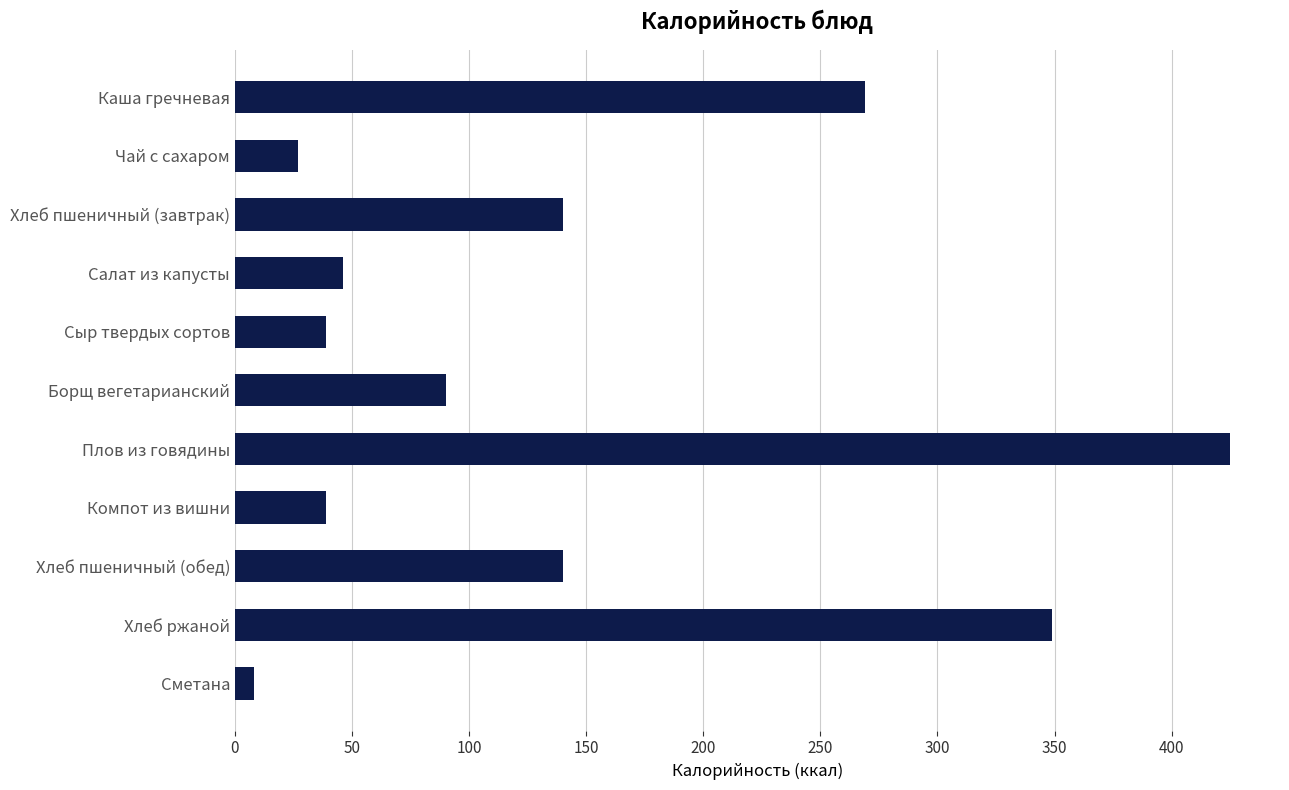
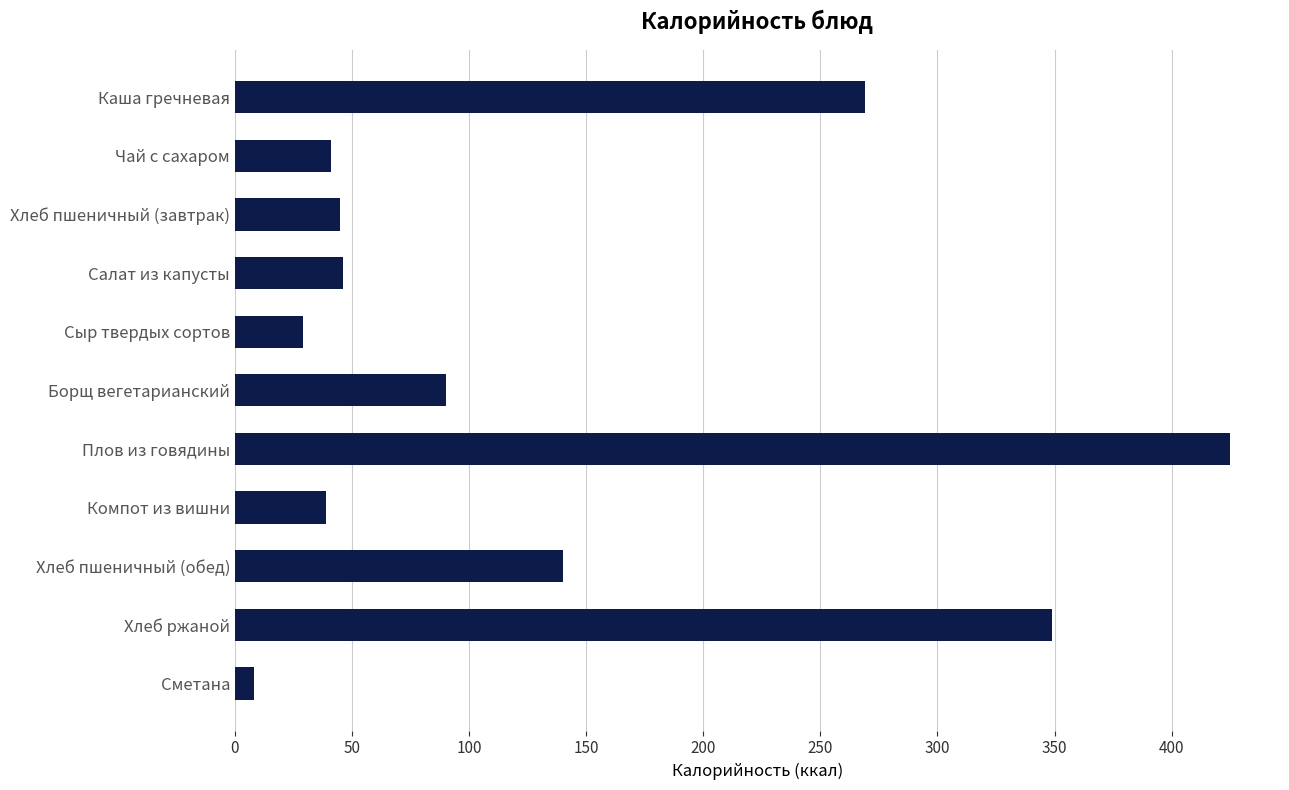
  {
    "Каша гречневая": 269,
-   "Чай с сахаром": 27,
-   "Хлеб пшеничный (завтрак)": 140,
+   "Чай с сахаром": 41,
+   "Хлеб пшеничный (завтрак)": 45,
    "Салат из капусты": 46,
-   "Сыр твердых сортов": 39,
+   "Сыр твердых сортов": 29,
    "Борщ вегетарианский": 90,
    "Плов из говядины": 425,
    "Компот из вишни": 39,
    "Хлеб пшеничный (обед)": 140,
    "Хлеб ржаной": 349,
    "Сметана": 8
  }
